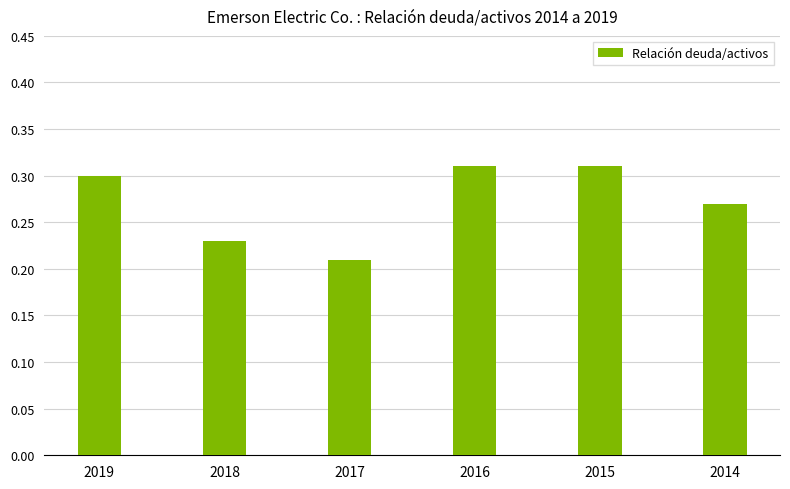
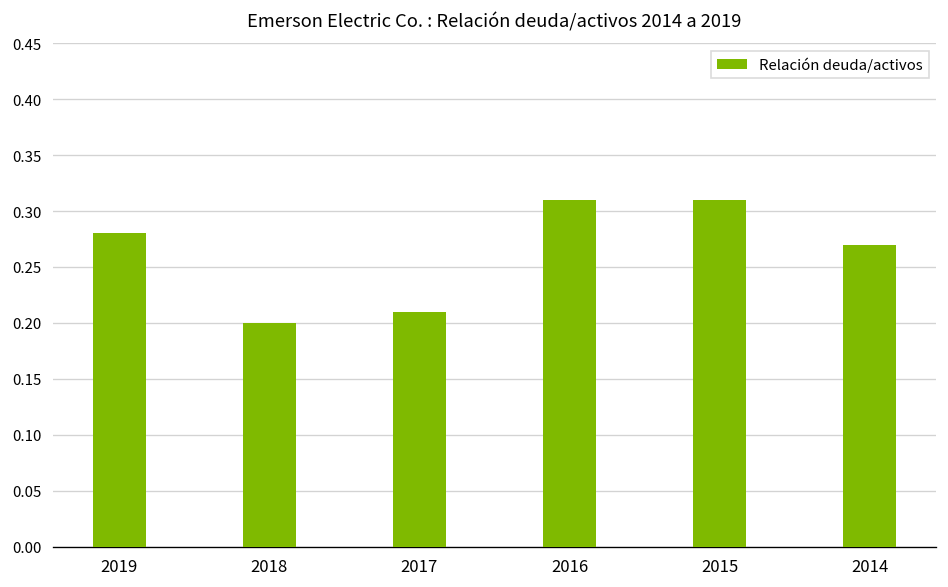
  {
-   "2019": 0.30,
-   "2018": 0.23,
+   "2019": 0.28,
+   "2018": 0.20,
    "2017": 0.21,
    "2016": 0.31,
    "2015": 0.31,
    "2014": 0.27
  }
